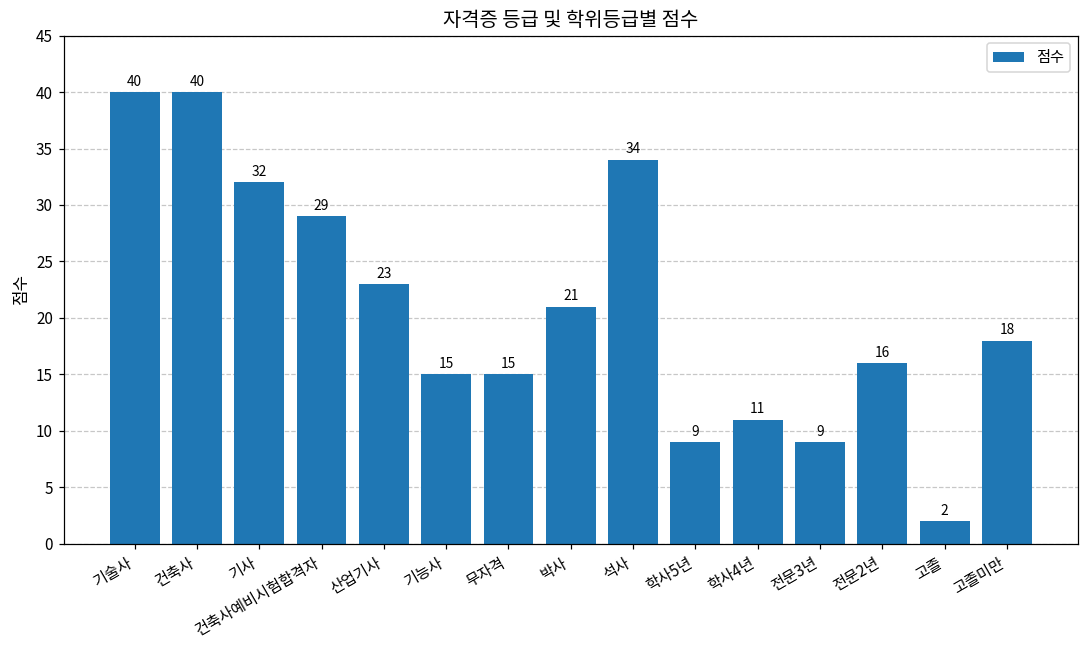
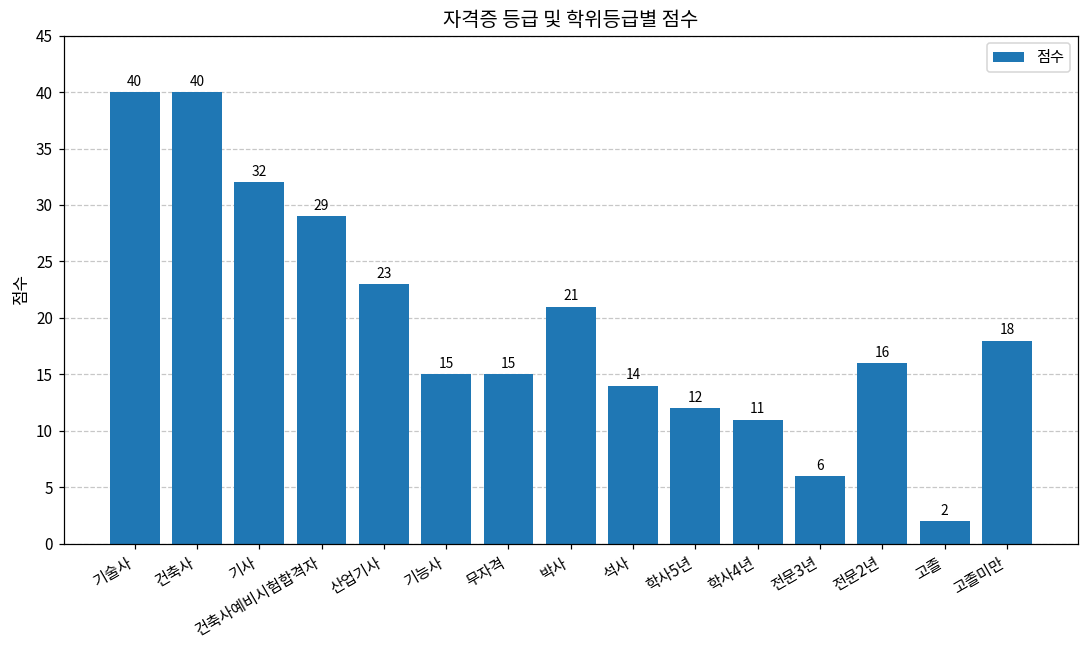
  {
    "기술사": 40,
    "건축사": 40,
    "기사": 32,
    "건축사예비시험합격자": 29,
    "산업기사": 23,
    "기능사": 15,
    "무자격": 15,
    "박사": 21,
-   "석사": 34,
-   "학사5년": 9,
+   "석사": 14,
+   "학사5년": 12,
    "학사4년": 11,
-   "전문3년": 9,
+   "전문3년": 6,
    "전문2년": 16,
    "고졸": 2,
    "고졸미만": 18
  }
